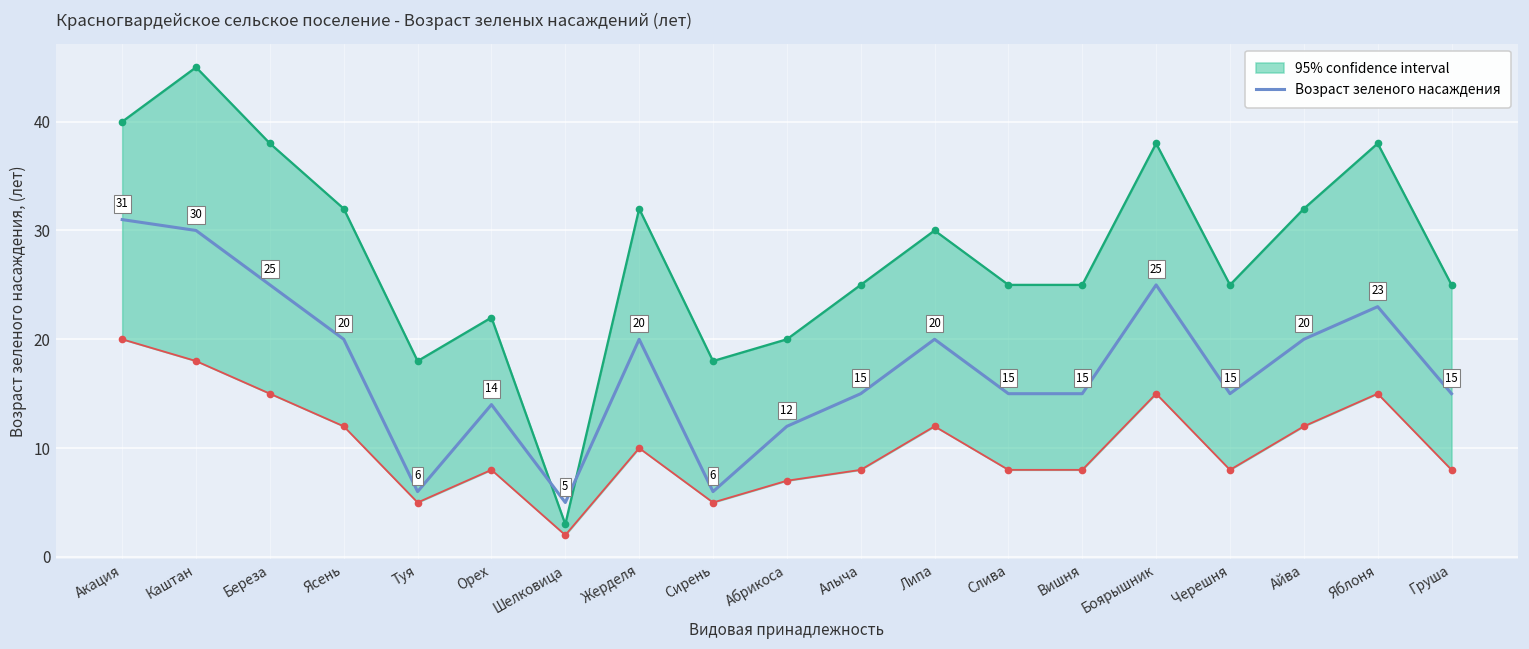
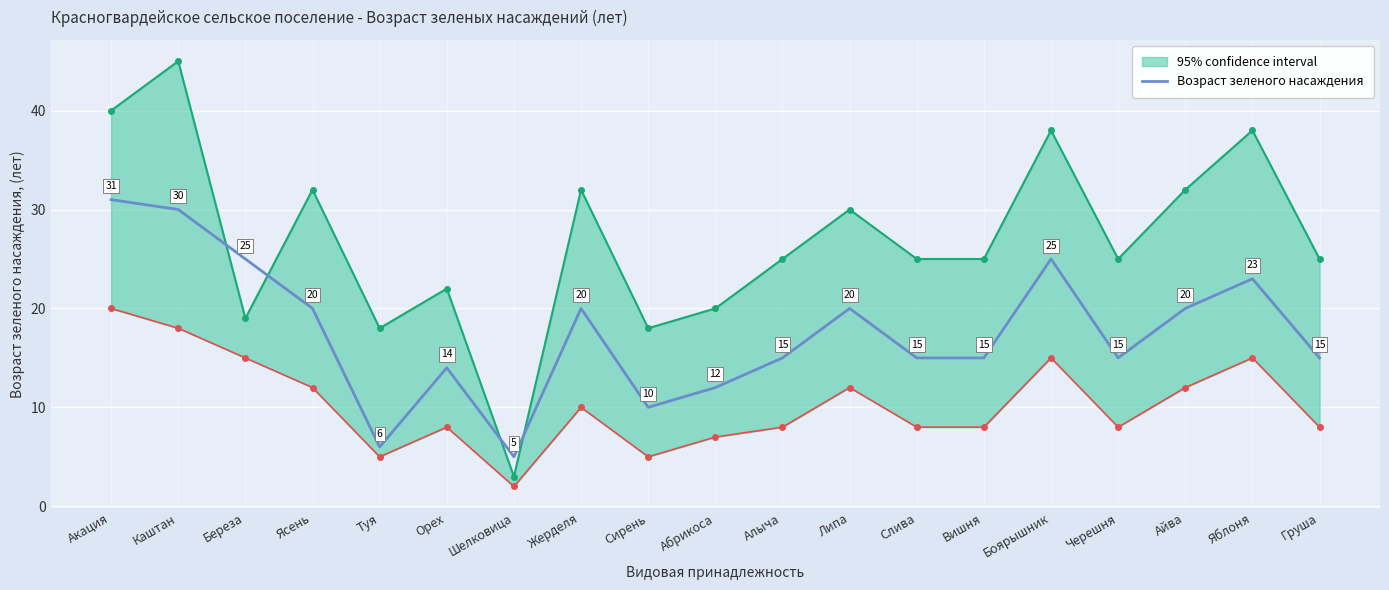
  {
    "95% confidence interval": {
      "Акация": 40,
      "Каштан": 45,
-     "Береза": 38,
+     "Береза": 19,
      "Ясень": 32,
      "Туя": 18,
      "Орех": 22,
      "Шелковица": 3,
      "Жерделя": 32,
      "Сирень": 18,
      "Абрикоса": 20,
      "Алыча": 25,
      "Липа": 30,
      "Слива": 25,
      "Вишня": 25,
      "Боярышник": 38,
      "Черешня": 25,
      "Айва": 32,
      "Яблоня": 38,
      "Груша": 25
    },
    "Возраст зеленого насаждения": {
-     "Сирень": 6
+     "Сирень": 10
    }
  }
